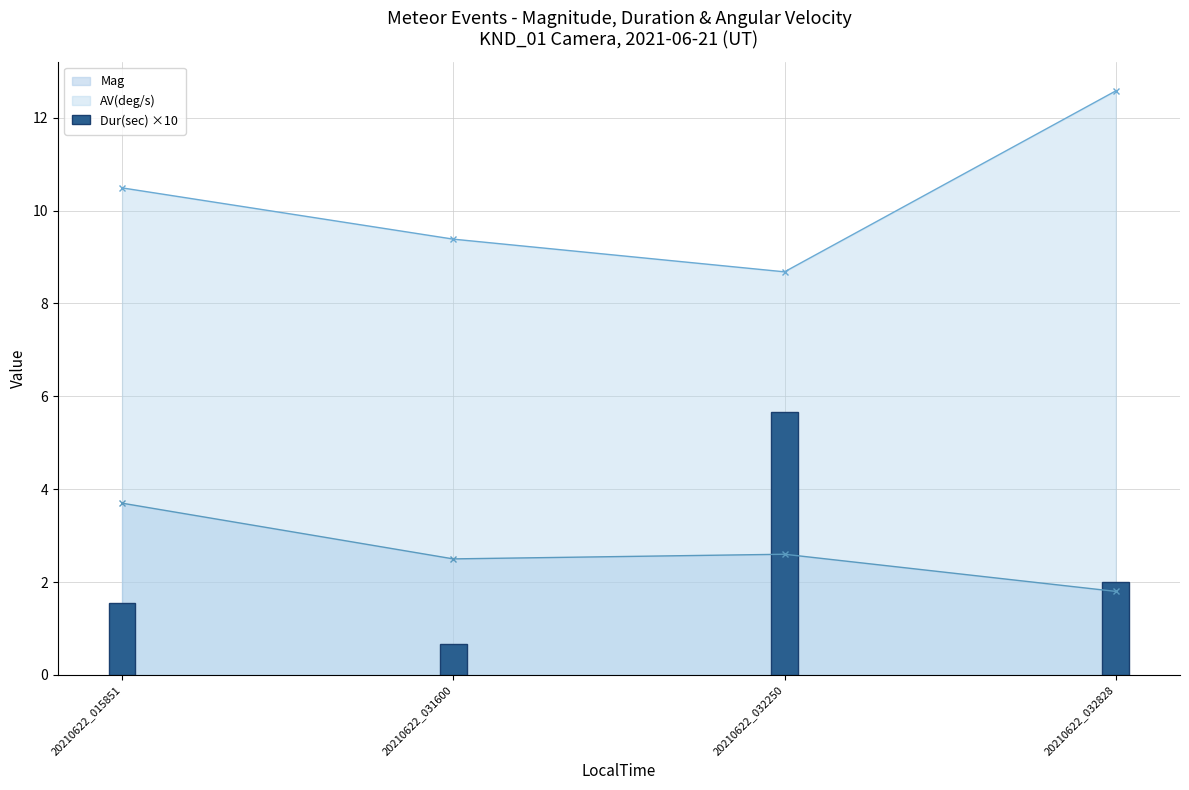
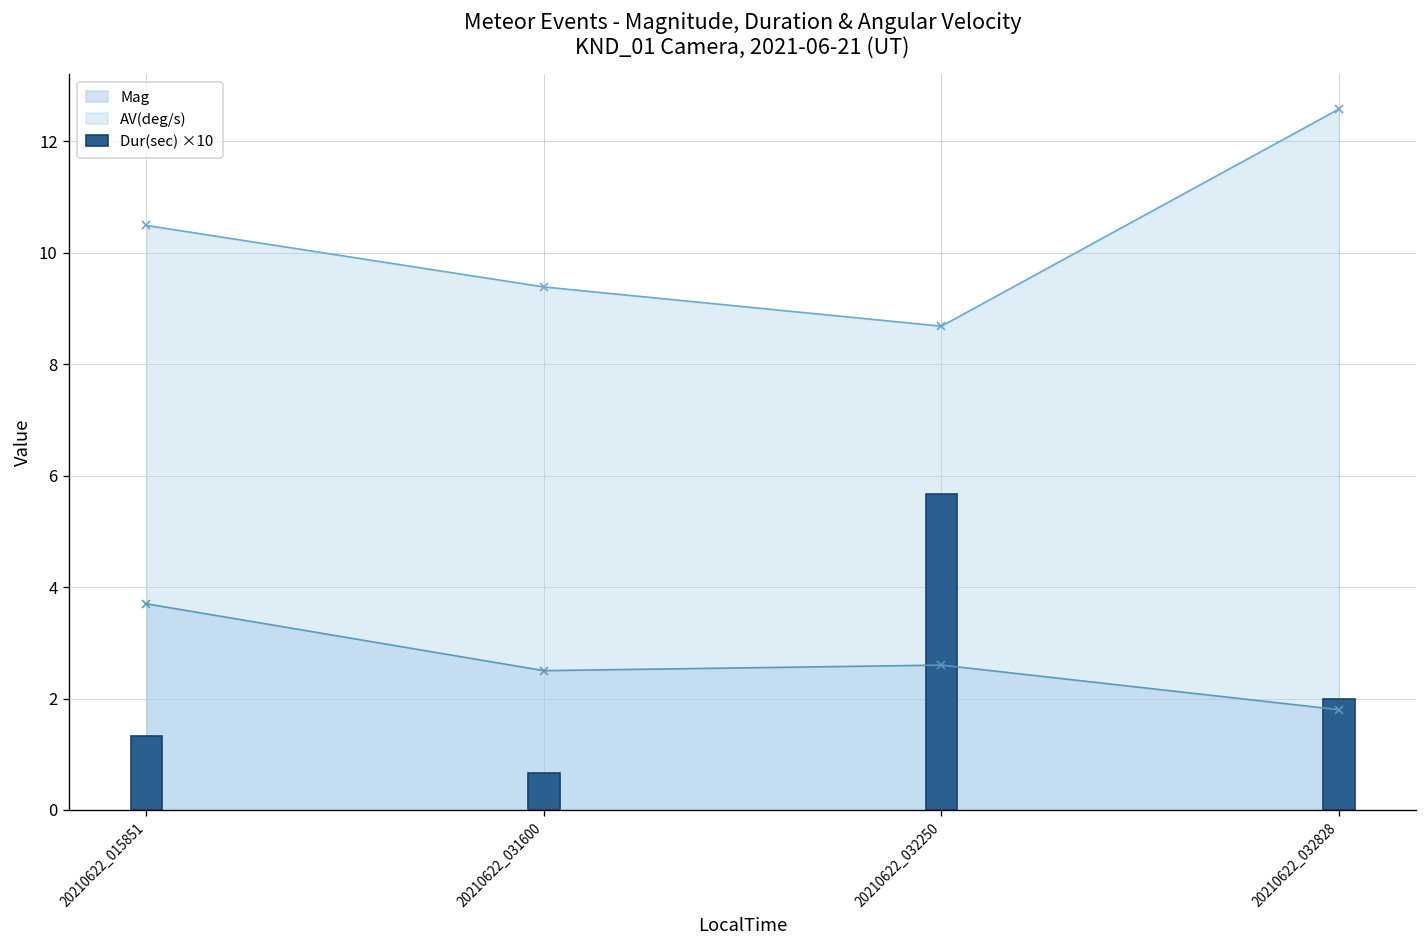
  {
    "Dur(sec) ×10": {
-     "20210622_015851": 1.5,
+     "20210622_015851": 1.3,
      "20210622_031600": 0.7,
      "20210622_032250": 5.7,
      "20210622_032828": 2.0
    }
  }
